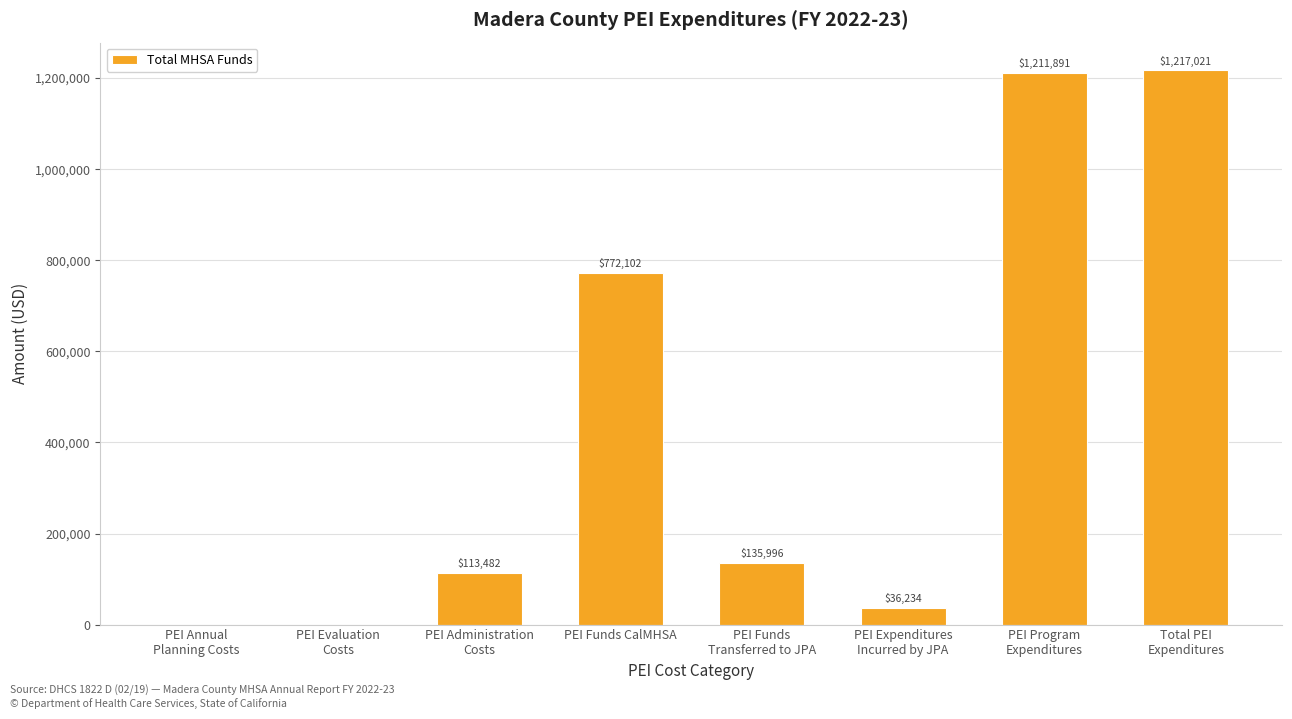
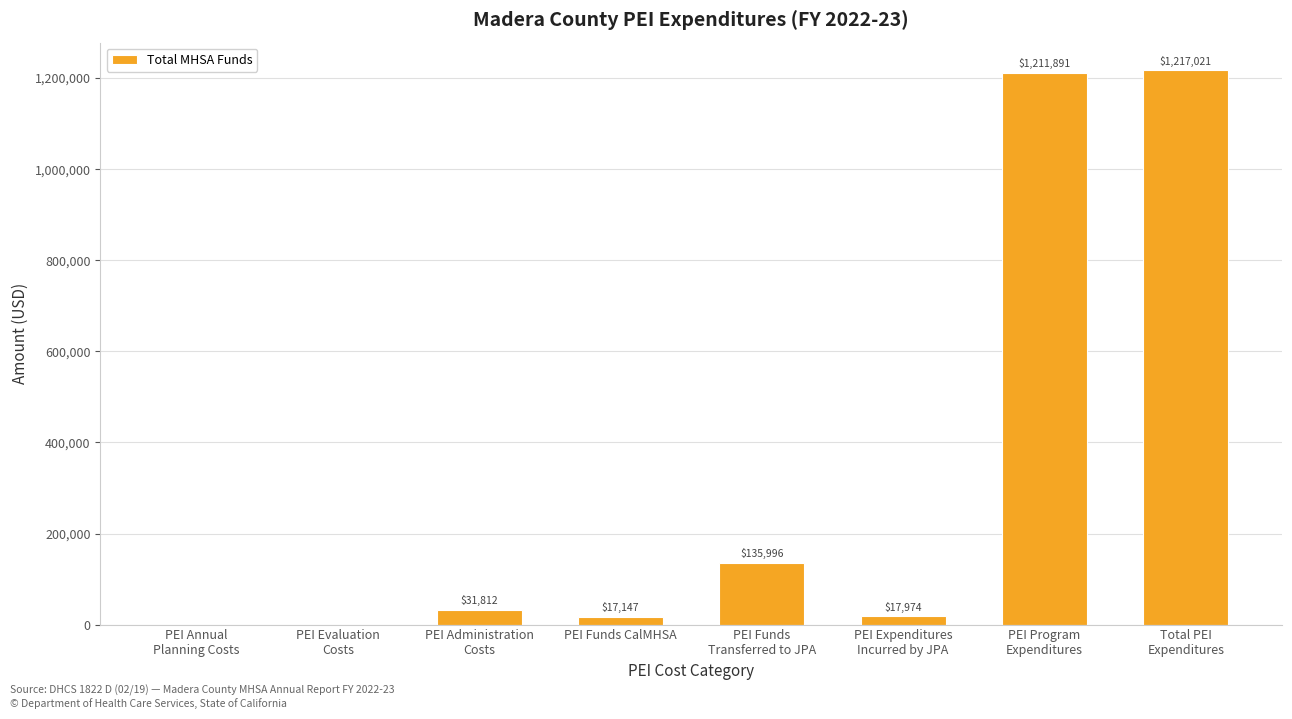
  {
-   "PEI Administration Costs": "$113,482",
-   "PEI Funds CalMHSA": "$772,102",
+   "PEI Administration Costs": "$31,812",
+   "PEI Funds CalMHSA": "$17,147",
    "PEI Funds Transferred to JPA": "$135,996",
-   "PEI Expenditures Incurred by JPA": "$36,234",
+   "PEI Expenditures Incurred by JPA": "$17,974",
    "PEI Program Expenditures": "$1,211,891",
    "Total PEI Expenditures": "$1,217,021"
  }
